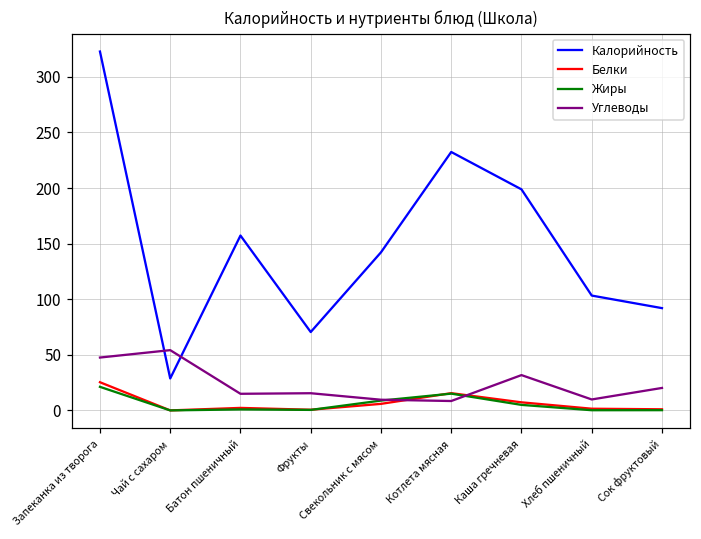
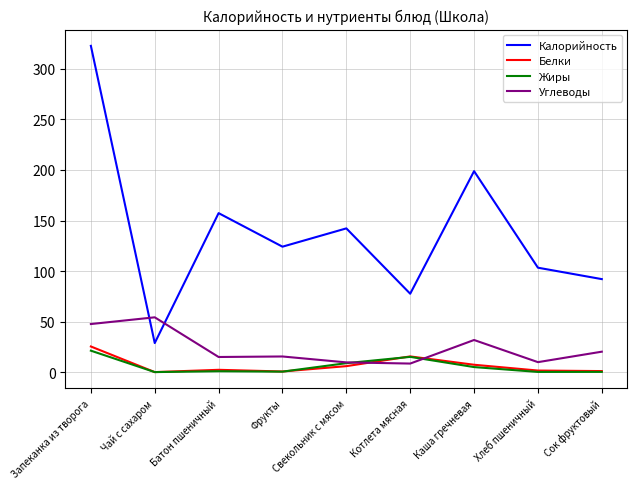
  {
    "Калорийность": {
      "Запеканка из творога": 323,
      "Чай с сахаром": 29,
      "Батон пшеничный": 157,
-     "Фрукты": 71,
+     "Фрукты": 124,
      "Свекольник с мясом": 142,
-     "Котлета мясная": 232,
+     "Котлета мясная": 78,
      "Каша гречневая": 199,
      "Хлеб пшеничный": 103,
      "Сок фруктовый": 92
    },
    "Белки": {
      "Запеканка из творога": 25,
      "Свекольник с мясом": 6
    },
    "Жиры": {
      "Запеканка из творога": 21
    },
    "Углеводы": {
      "Запеканка из творога": 48,
      "Чай с сахаром": 54,
      "Батон пшеничный": 15,
      "Фрукты": 15,
      "Котлета мясная": 8,
      "Каша гречневая": 32,
      "Хлеб пшеничный": 10,
      "Сок фруктовый": 20
    }
  }
